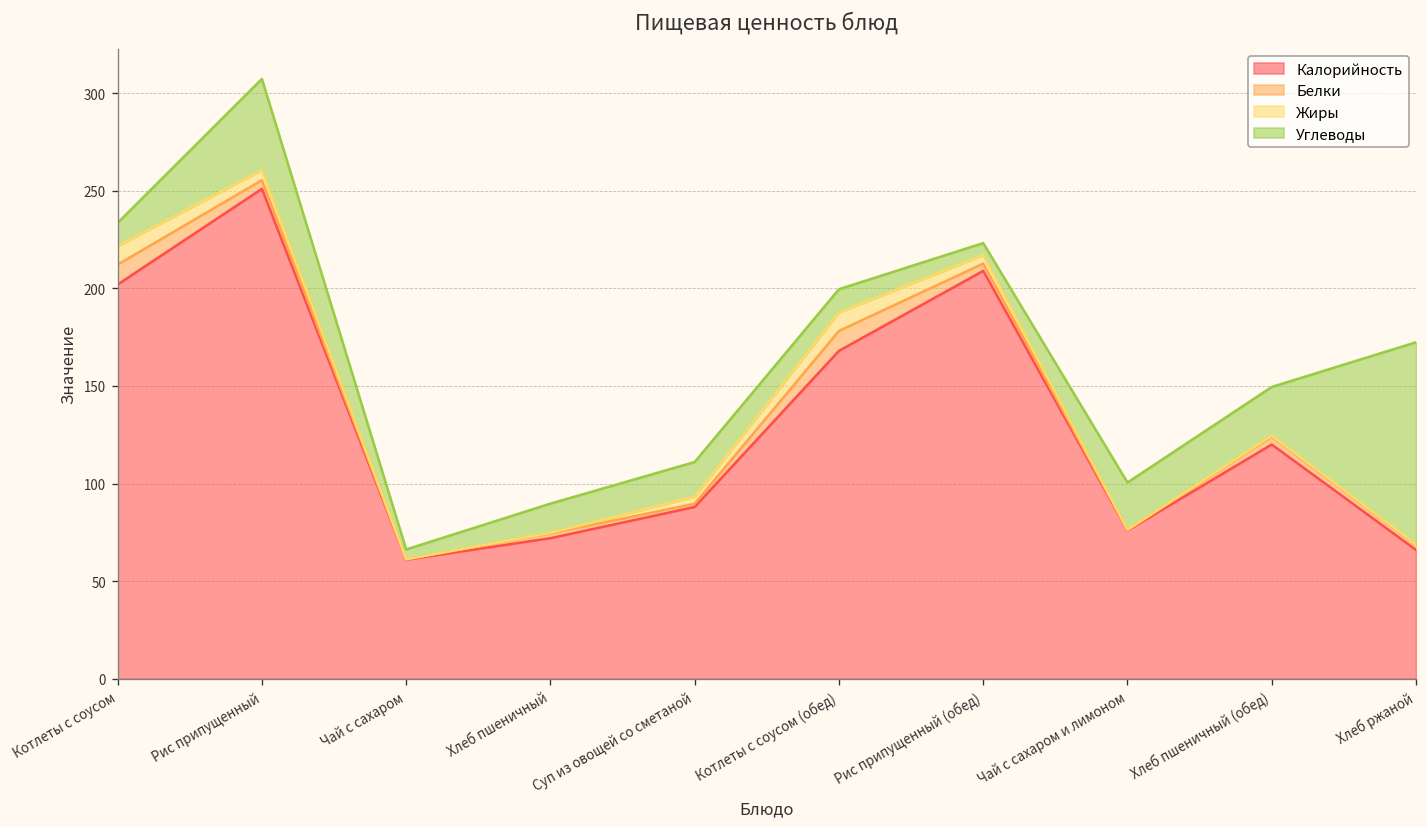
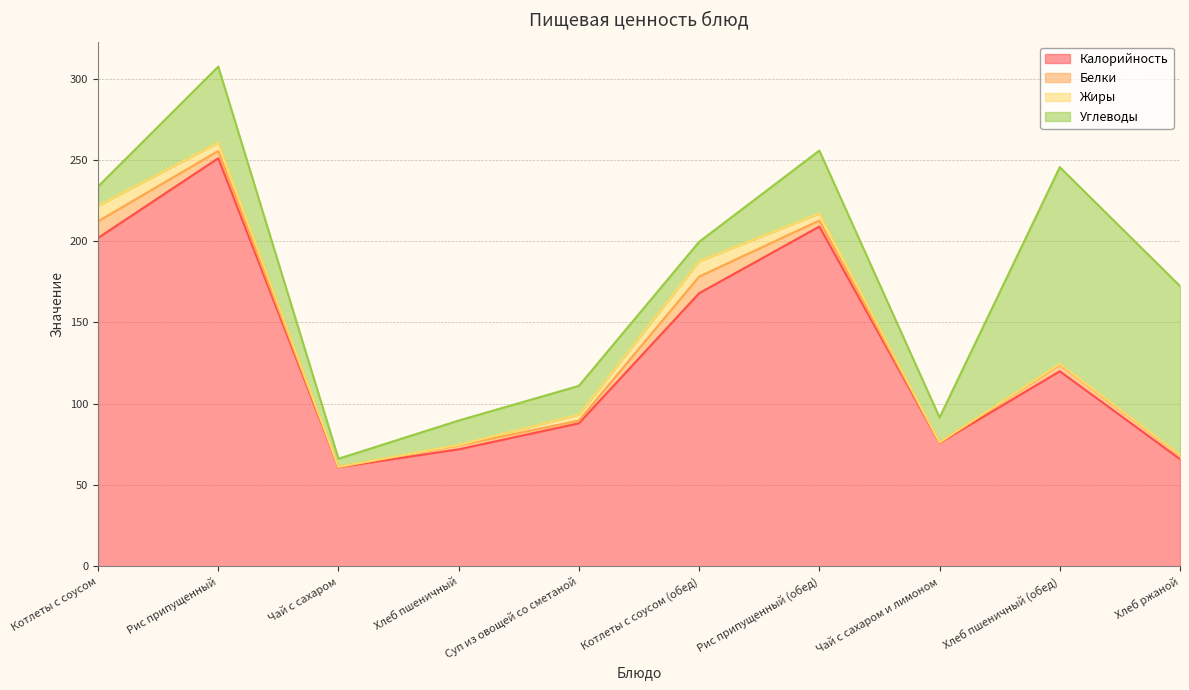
  {
    "Калорийность": {
      "Котлеты с соусом": 202,
      "Рис припущенный": 251,
      "Хлеб пшеничный": 72,
      "Суп из овощей со сметаной": 88,
      "Котлеты с соусом (обед)": 168,
      "Рис припущенный (обед)": 209,
      "Хлеб пшеничный (обед)": 120,
      "Хлеб ржаной": 66
    },
    "Углеводы": {
      "Котлеты с соусом": 12,
      "Рис припущенный": 47,
      "Чай с сахаром": 5,
      "Хлеб пшеничный": 15,
      "Суп из овощей со сметаной": 18,
      "Котлеты с соусом (обед)": 12,
-     "Рис припущенный (обед)": 6,
-     "Чай с сахаром и лимоном": 24,
-     "Хлеб пшеничный (обед)": 25,
+     "Рис припущенный (обед)": 39,
+     "Чай с сахаром и лимоном": 15,
+     "Хлеб пшеничный (обед)": 121,
      "Хлеб ржаной": 104
    }
  }
